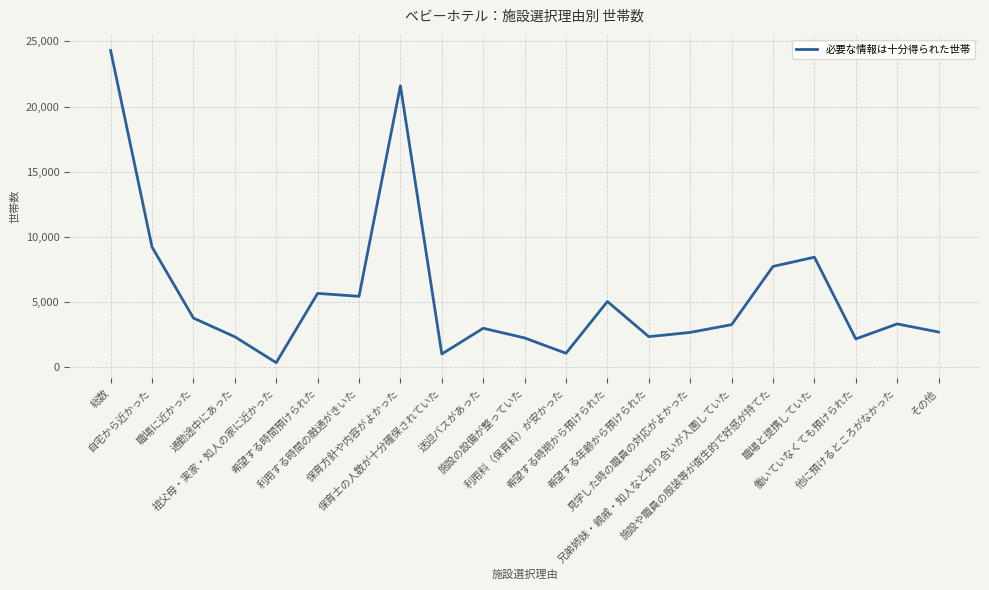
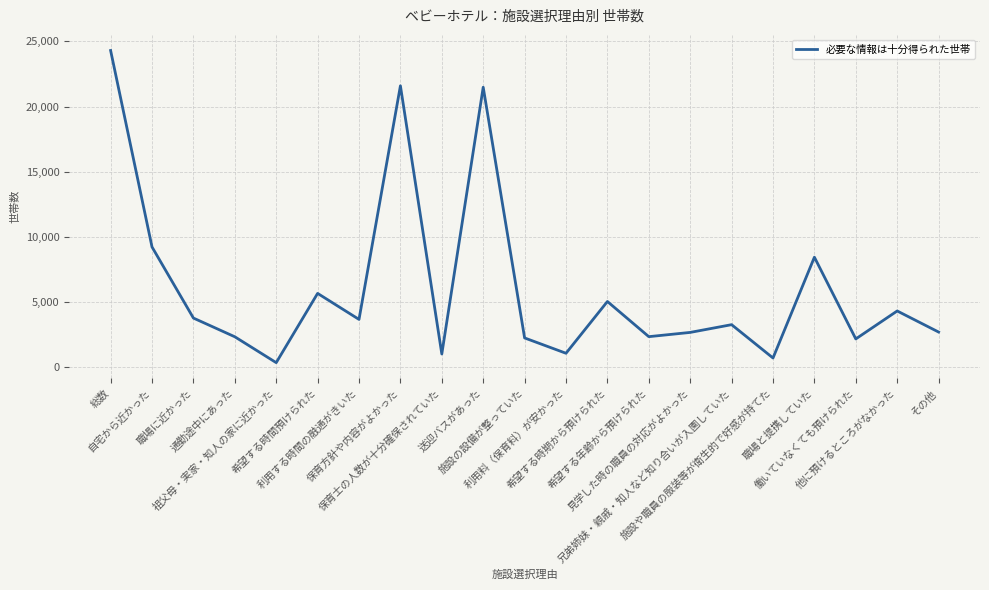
  {
    "総数": "24,300",
    "自宅から近かった": "9,200",
    "職場に近かった": "3,800",
    "通勤途中にあった": "2,300",
    "祖父母・実家・知人の家に近かった": "400",
    "希望する時間預けられた": "5,700",
-   "利用する時間の融通がきいた": "5,400",
+   "利用する時間の融通がきいた": "3,700",
    "保育方針や内容がよかった": "21,600",
    "保育士の人数が十分確保されていた": "1,000",
-   "送迎バスがあった": "3,000",
+   "送迎バスがあった": "21,500",
    "施設の設備が整っていた": "2,300",
    "利用料（保育料）が安かった": "1,100",
    "希望する時期から預けられた": "5,000",
    "希望する年齢から預けられた": "2,400",
    "見学した時の職員の対応がよかった": "2,700",
    "兄弟姉妹・親戚・知人など知り合いが入園していた": "3,300",
-   "施設や職員の服装等が衛生的で好感が持てた": "7,700",
+   "施設や職員の服装等が衛生的で好感が持てた": "700",
    "職場と提携していた": "8,400",
    "働いていなくても預けられた": "2,200",
-   "他に預けるところがなかった": "3,300",
+   "他に預けるところがなかった": "4,300",
    "その他": "2,700"
  }
